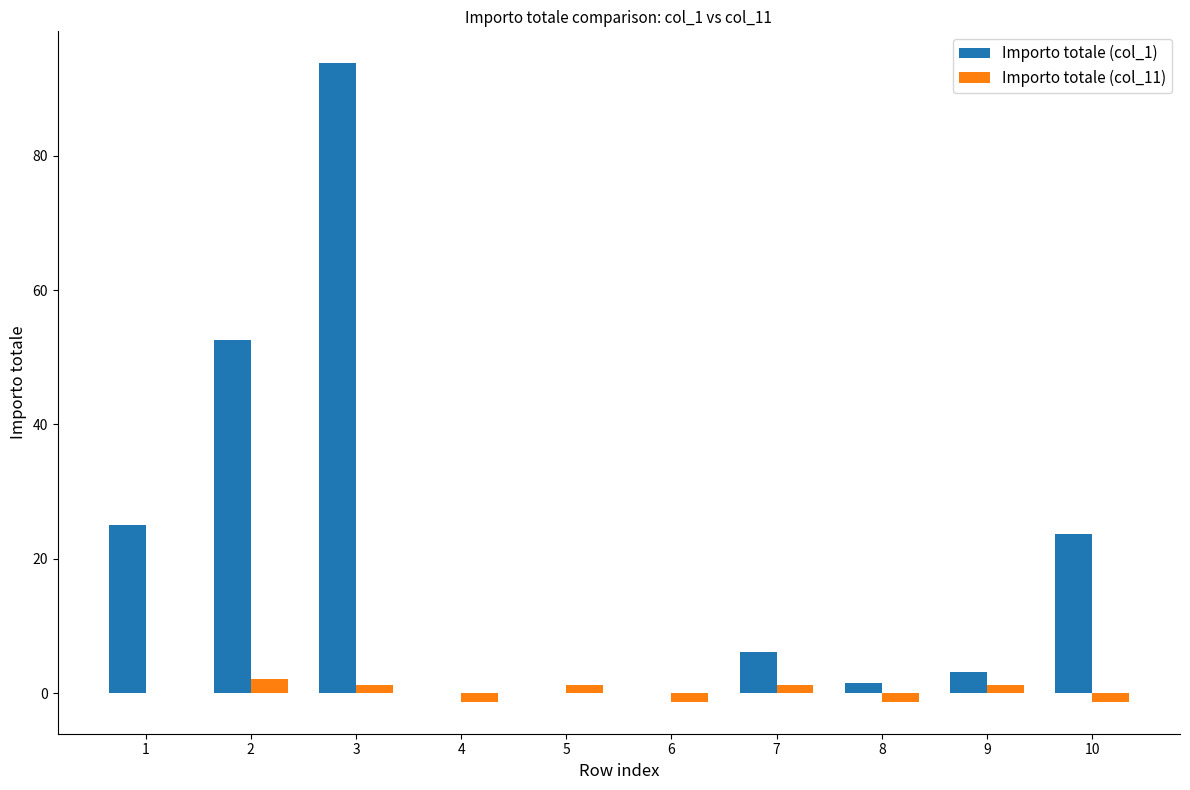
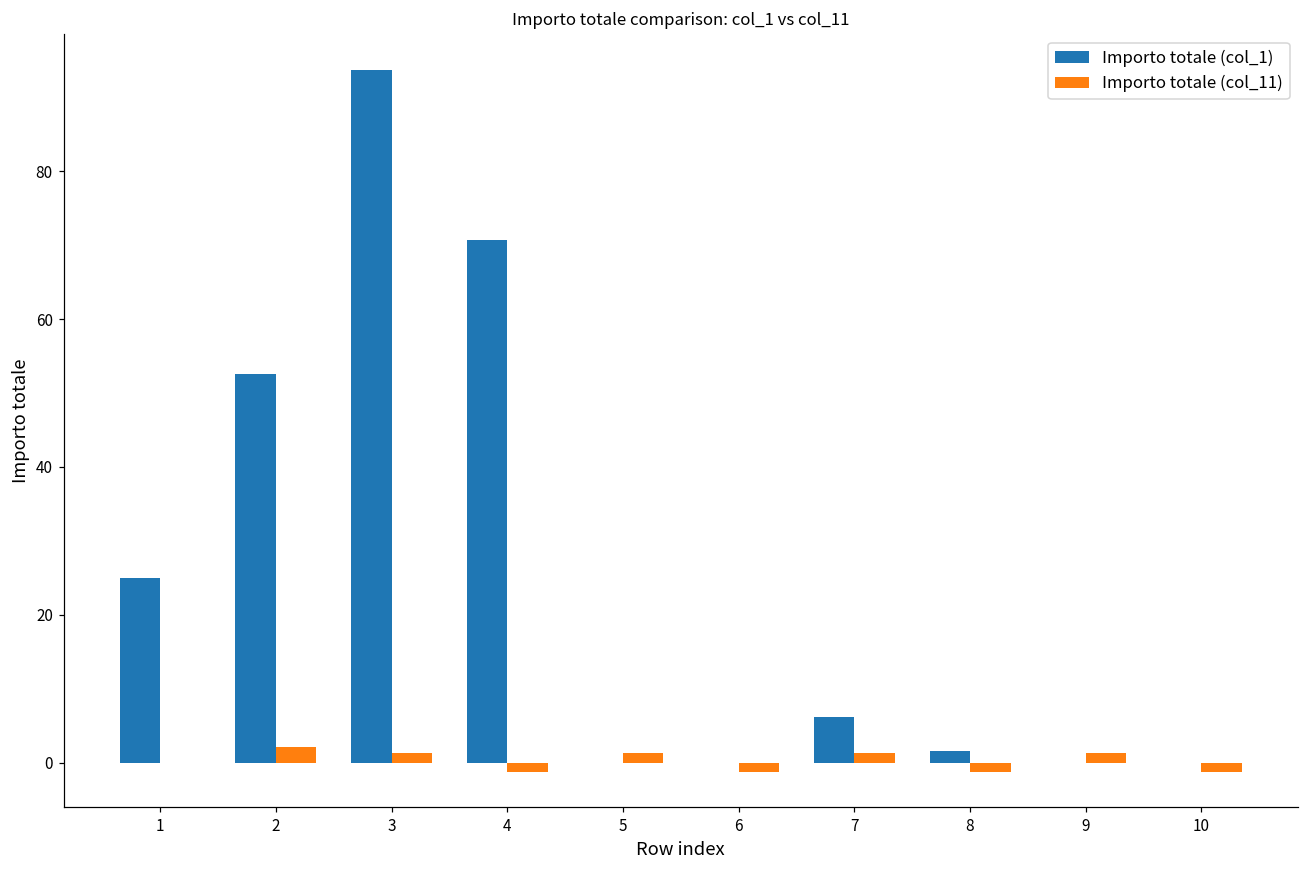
  {
    "Importo totale (col_1)": {
      "1": 25,
      "2": 53,
      "3": 94,
-     "4": 0,
+     "4": 71,
      "5": 0,
      "6": 0,
      "7": 6,
      "8": 2,
-     "9": 3,
-     "10": 24
+     "9": 0,
+     "10": 0
    },
    "Importo totale (col_11)": {
      "1": 0,
      "2": 2,
      "3": 1,
      "4": -1,
      "5": 1,
      "6": -1,
      "7": 1,
      "8": -1,
      "9": 1,
      "10": -1
    }
  }
